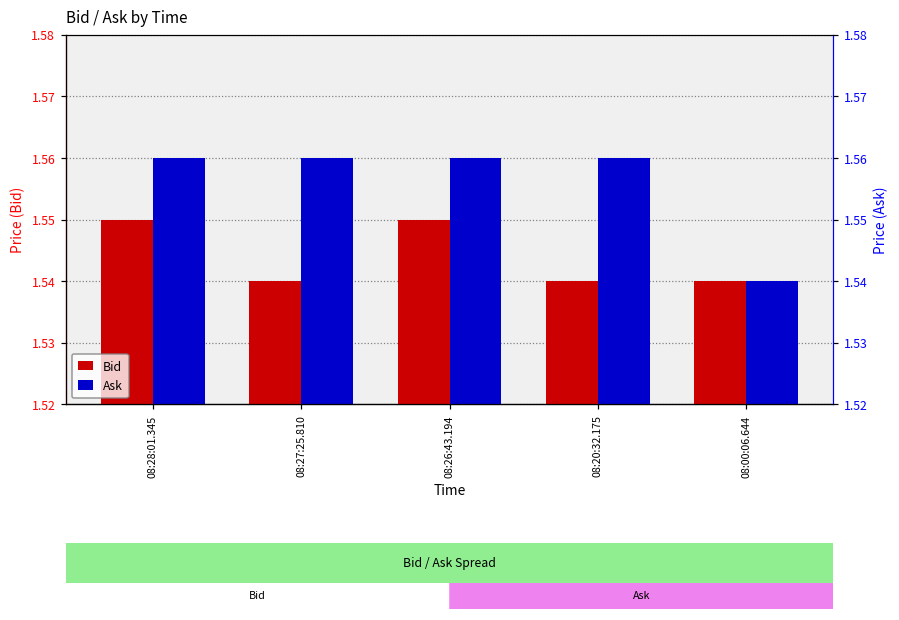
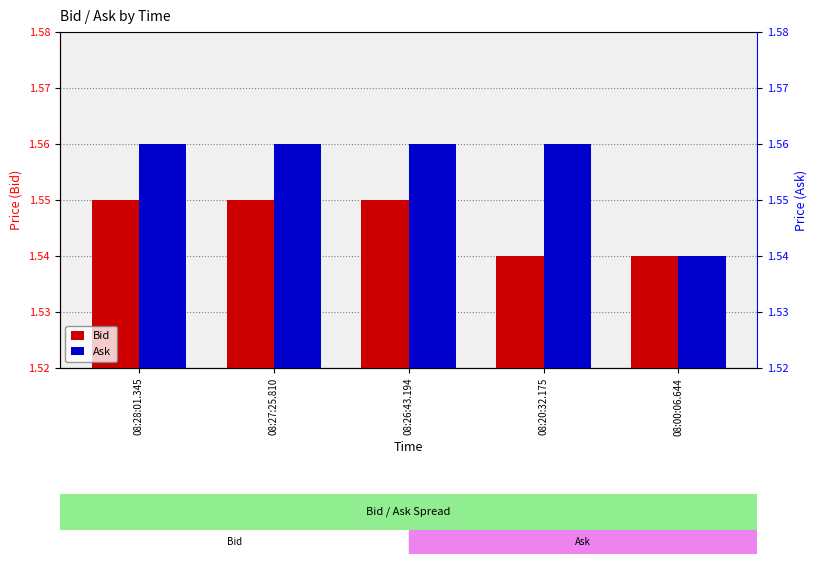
  {
    "Bid": {
      "08:28:01.345": 1.55,
-     "08:27:25.810": 1.54,
+     "08:27:25.810": 1.55,
      "08:26:43.194": 1.55,
      "08:20:32.175": 1.54,
      "08:00:06.644": 1.54
    },
    "Ask": {
      "08:28:01.345": 1.56,
      "08:27:25.810": 1.56,
      "08:26:43.194": 1.56,
      "08:20:32.175": 1.56,
      "08:00:06.644": 1.54
    }
  }
